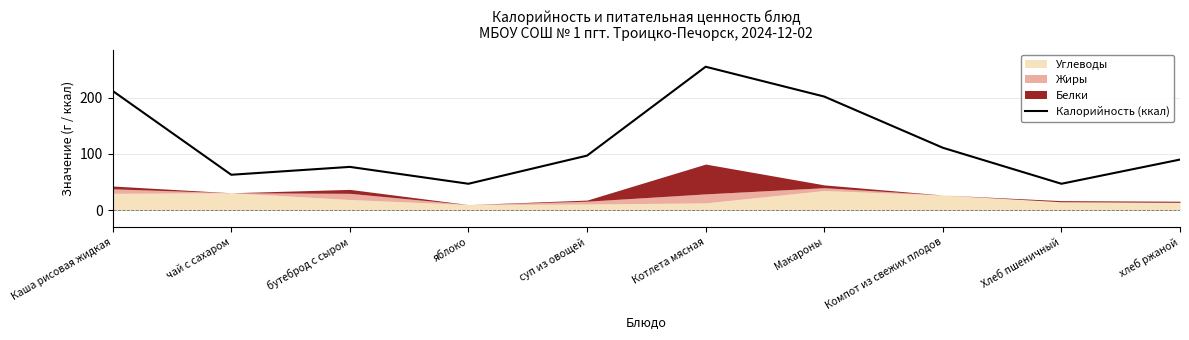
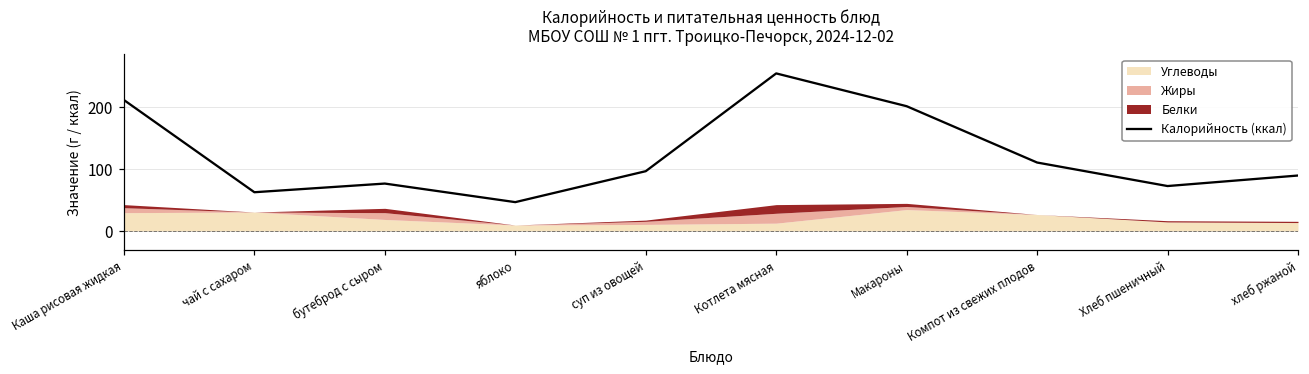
  {
    "Калорийность (ккал)": {
      "Каша рисовая жидкая": 210,
      "чай с сахаром": 60,
      "бутеброд с сыром": 80,
      "яблоко": 50,
      "суп из овощей": 100,
      "Котлета мясная": 260,
      "Макароны": 200,
      "Компот из свежих плодов": 110,
-     "Хлеб пшеничный": 50,
+     "Хлеб пшеничный": 70,
      "хлеб ржаной": 90
    },
    "Углеводы": {
      "Каша рисовая жидкая": 30,
      "бутеброд с сыром": 20,
      "суп из овощей": 10,
      "Котлета мясная": 10,
      "Макароны": 40
    },
    "Жиры": {
      "Каша рисовая жидкая": 10,
      "бутеброд с сыром": 10,
      "Котлета мясная": 20,
      "Макароны": 10
    },
    "Белки": {
      "Каша рисовая жидкая": 10,
      "бутеброд с сыром": 10,
-     "Котлета мясная": 50,
+     "Котлета мясная": 10,
      "Макароны": 10
    }
  }
